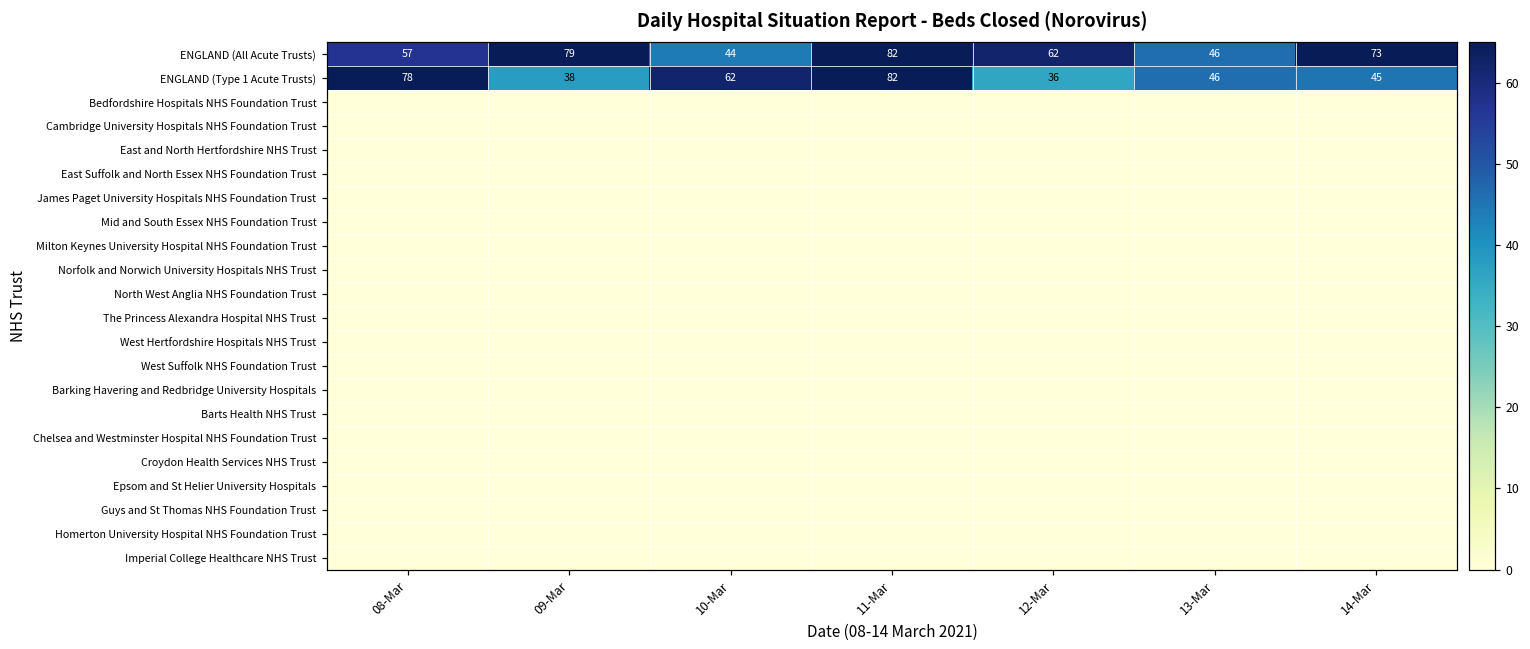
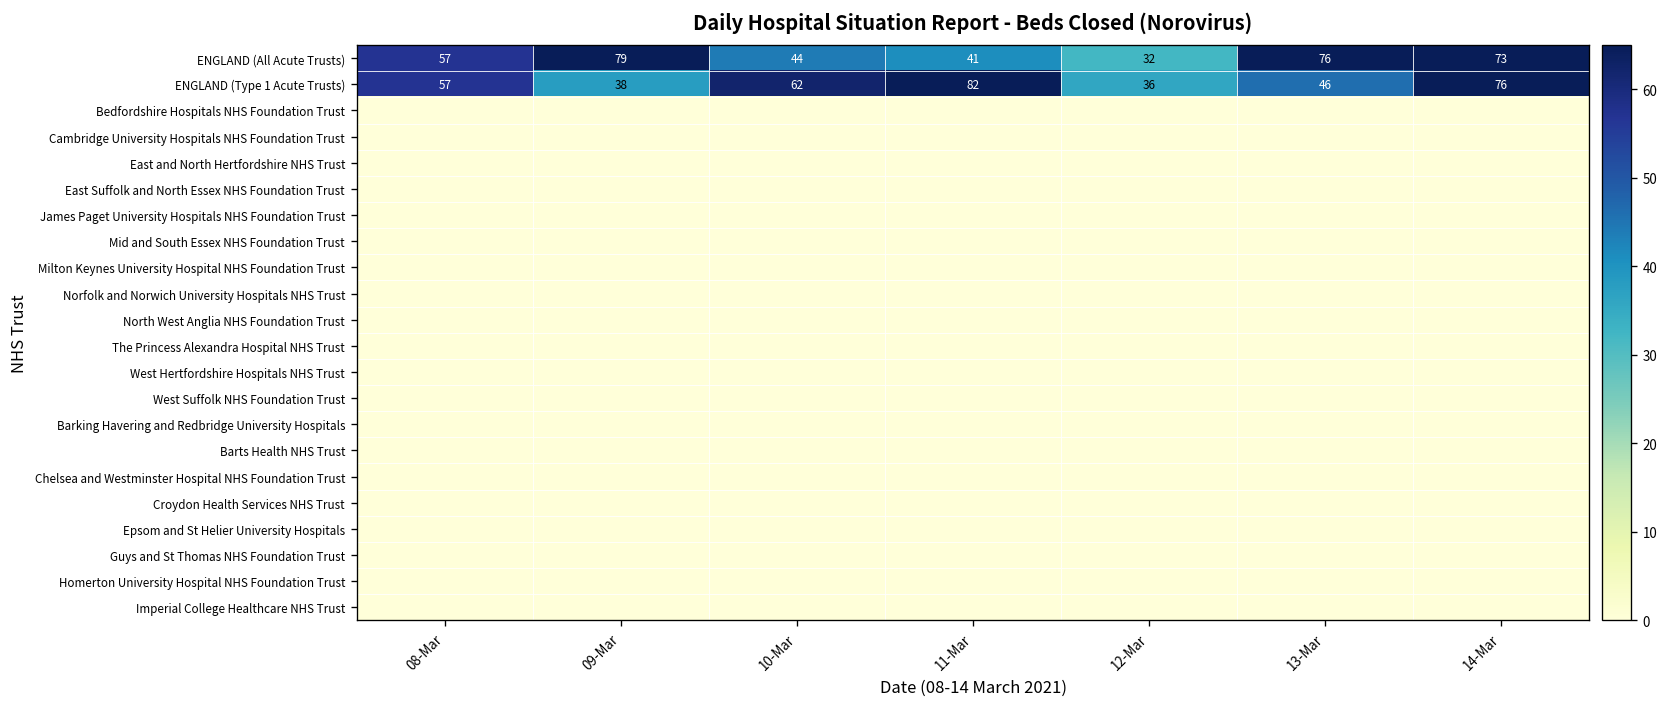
  {
    "ENGLAND (All Acute Trusts)": {
      "08-Mar": 57,
      "09-Mar": 79,
      "10-Mar": 44,
-     "11-Mar": 82,
-     "12-Mar": 62,
-     "13-Mar": 46,
+     "11-Mar": 41,
+     "12-Mar": 32,
+     "13-Mar": 76,
      "14-Mar": 73
    },
    "ENGLAND (Type 1 Acute Trusts)": {
-     "08-Mar": 78,
+     "08-Mar": 57,
      "09-Mar": 38,
      "10-Mar": 62,
      "11-Mar": 82,
      "12-Mar": 36,
      "13-Mar": 46,
-     "14-Mar": 45
+     "14-Mar": 76
    }
  }
